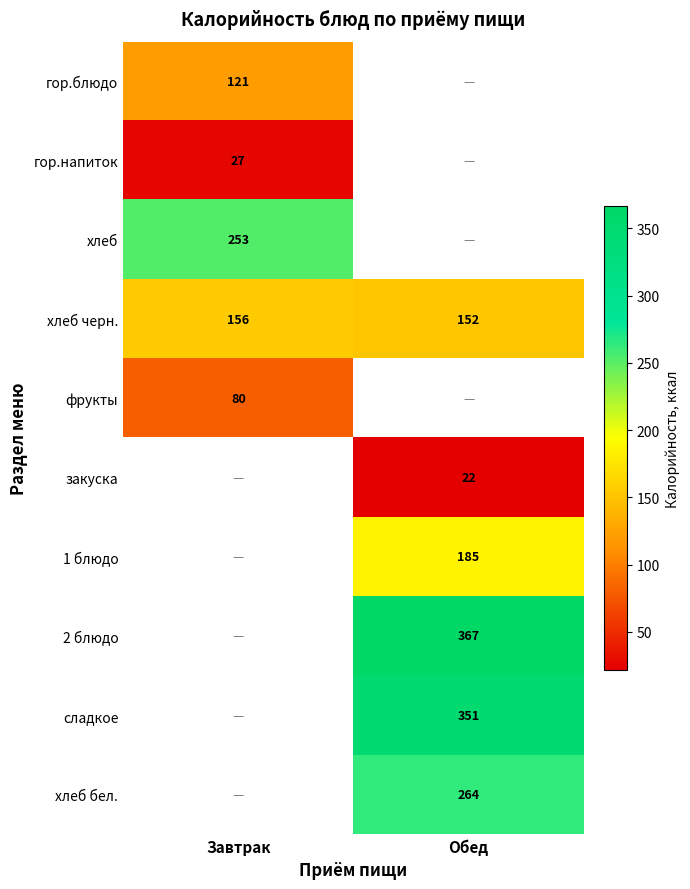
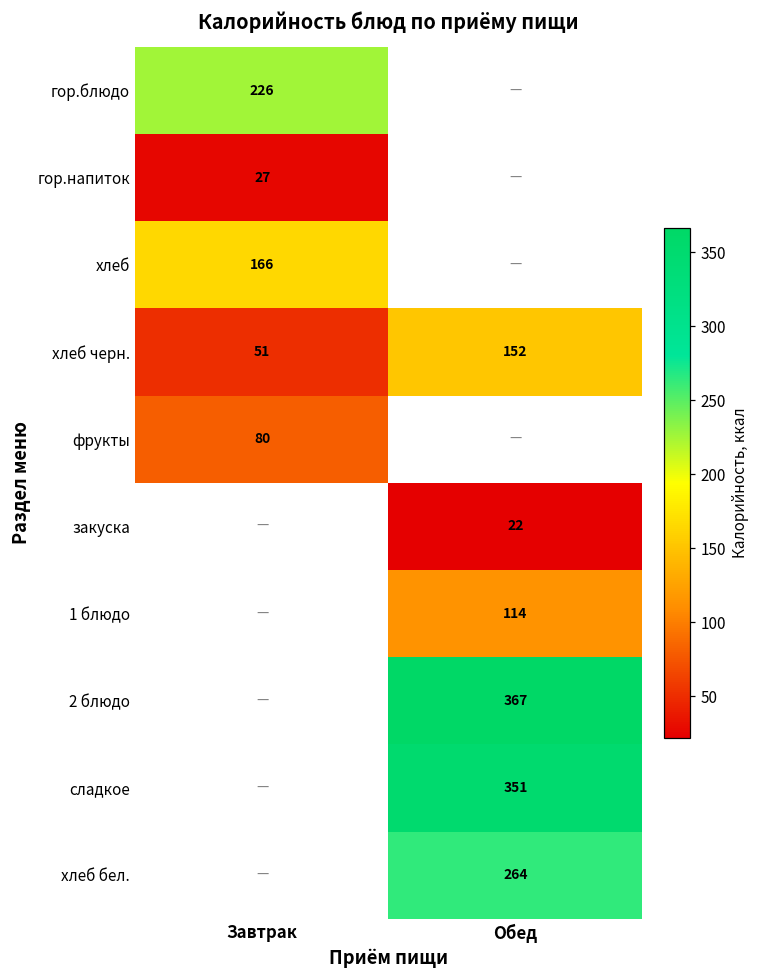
  {
    "гор.блюдо": {
-     "Завтрак": 121
+     "Завтрак": 226
    },
    "гор.напиток": {
      "Завтрак": 27
    },
    "хлеб": {
-     "Завтрак": 253
+     "Завтрак": 166
    },
    "хлеб черн.": {
-     "Завтрак": 156,
+     "Завтрак": 51,
      "Обед": 152
    },
    "фрукты": {
      "Завтрак": 80
    },
    "закуска": {
      "Обед": 22
    },
    "1 блюдо": {
-     "Обед": 185
+     "Обед": 114
    },
    "2 блюдо": {
      "Обед": 367
    },
    "сладкое": {
      "Обед": 351
    },
    "хлеб бел.": {
      "Обед": 264
    }
  }
